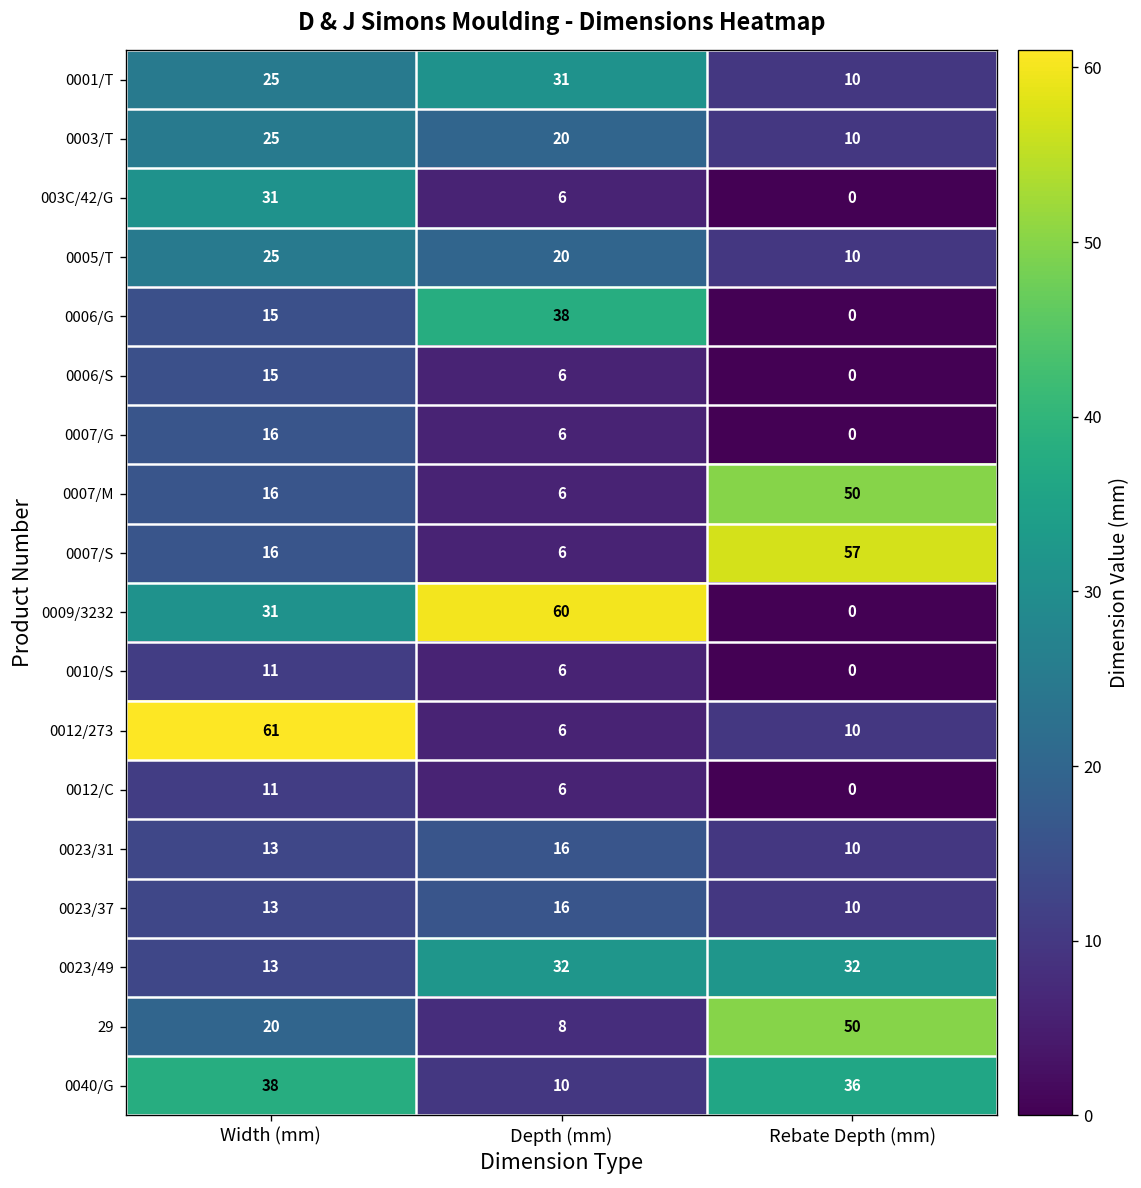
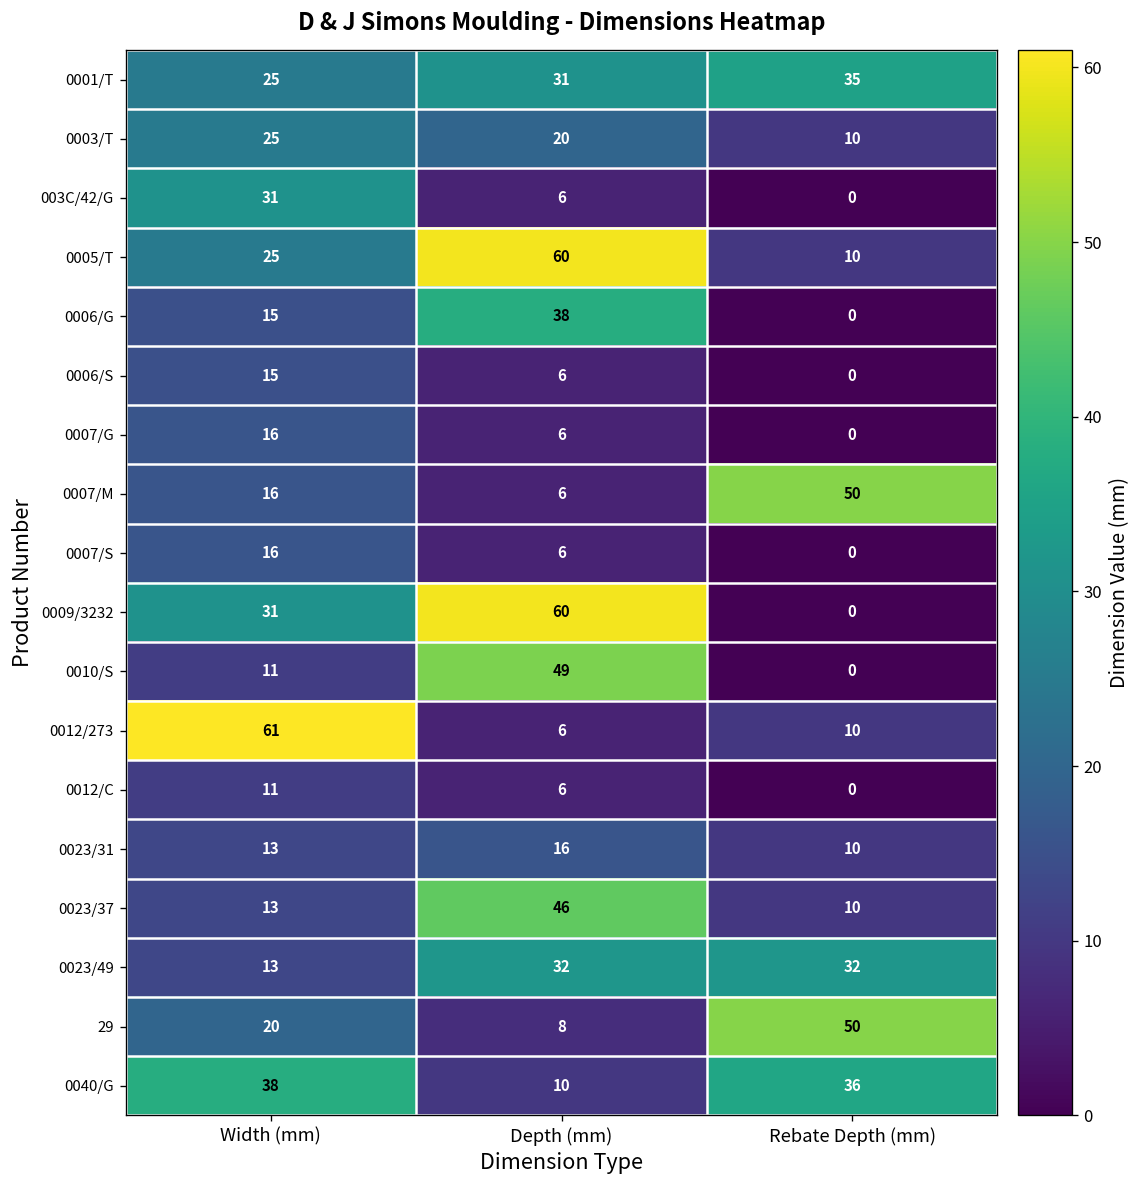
  {
    "0001/T": {
      "Width (mm)": 25,
      "Depth (mm)": 31,
-     "Rebate Depth (mm)": 10
+     "Rebate Depth (mm)": 35
    },
    "0003/T": {
      "Width (mm)": 25,
      "Depth (mm)": 20,
      "Rebate Depth (mm)": 10
    },
    "003C/42/G": {
      "Width (mm)": 31,
      "Depth (mm)": 6,
      "Rebate Depth (mm)": 0
    },
    "0005/T": {
      "Width (mm)": 25,
-     "Depth (mm)": 20,
+     "Depth (mm)": 60,
      "Rebate Depth (mm)": 10
    },
    "0006/G": {
      "Width (mm)": 15,
      "Depth (mm)": 38,
      "Rebate Depth (mm)": 0
    },
    "0006/S": {
      "Width (mm)": 15,
      "Depth (mm)": 6,
      "Rebate Depth (mm)": 0
    },
    "0007/G": {
      "Width (mm)": 16,
      "Depth (mm)": 6,
      "Rebate Depth (mm)": 0
    },
    "0007/M": {
      "Width (mm)": 16,
      "Depth (mm)": 6,
      "Rebate Depth (mm)": 50
    },
    "0007/S": {
      "Width (mm)": 16,
      "Depth (mm)": 6,
-     "Rebate Depth (mm)": 57
+     "Rebate Depth (mm)": 0
    },
    "0009/3232": {
      "Width (mm)": 31,
      "Depth (mm)": 60,
      "Rebate Depth (mm)": 0
    },
    "0010/S": {
      "Width (mm)": 11,
-     "Depth (mm)": 6,
+     "Depth (mm)": 49,
      "Rebate Depth (mm)": 0
    },
    "0012/273": {
      "Width (mm)": 61,
      "Depth (mm)": 6,
      "Rebate Depth (mm)": 10
    },
    "0012/C": {
      "Width (mm)": 11,
      "Depth (mm)": 6,
      "Rebate Depth (mm)": 0
    },
    "0023/31": {
      "Width (mm)": 13,
      "Depth (mm)": 16,
      "Rebate Depth (mm)": 10
    },
    "0023/37": {
      "Width (mm)": 13,
-     "Depth (mm)": 16,
+     "Depth (mm)": 46,
      "Rebate Depth (mm)": 10
    },
    "0023/49": {
      "Width (mm)": 13,
      "Depth (mm)": 32,
      "Rebate Depth (mm)": 32
    },
    "29": {
      "Width (mm)": 20,
      "Depth (mm)": 8,
      "Rebate Depth (mm)": 50
    },
    "0040/G": {
      "Width (mm)": 38,
      "Depth (mm)": 10,
      "Rebate Depth (mm)": 36
    }
  }
